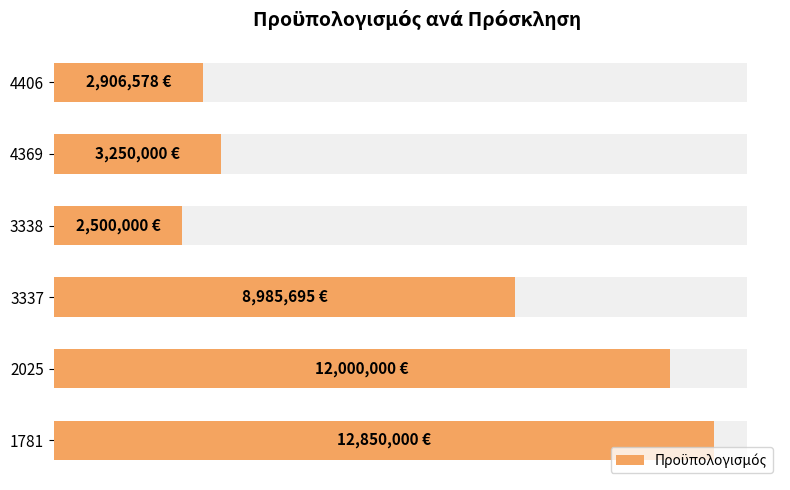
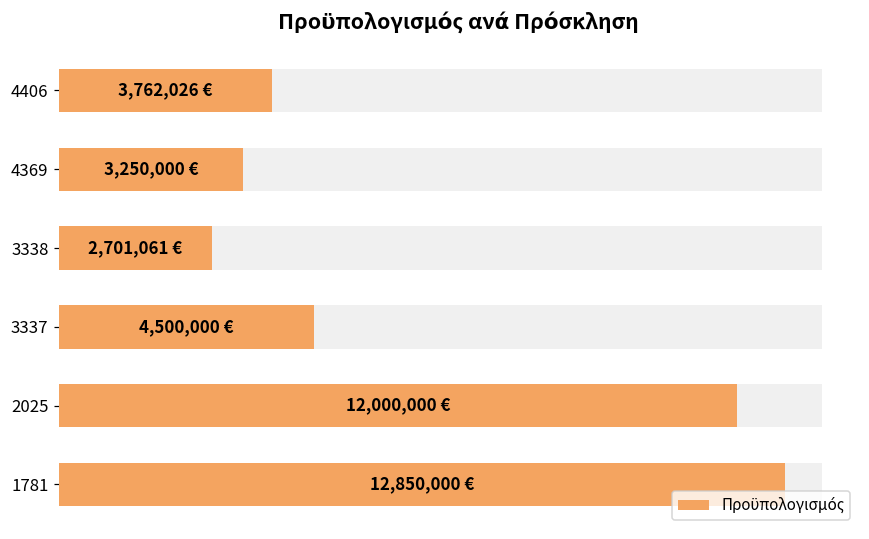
  {
    "Προϋπολογισμός": {
-     "4406": "2,906,578",
-     "3338": "2,500,000",
-     "3337": "8,985,695"
+     "4406": "3,762,026",
+     "3338": "2,701,061",
+     "3337": "4,500,000"
    }
  }
